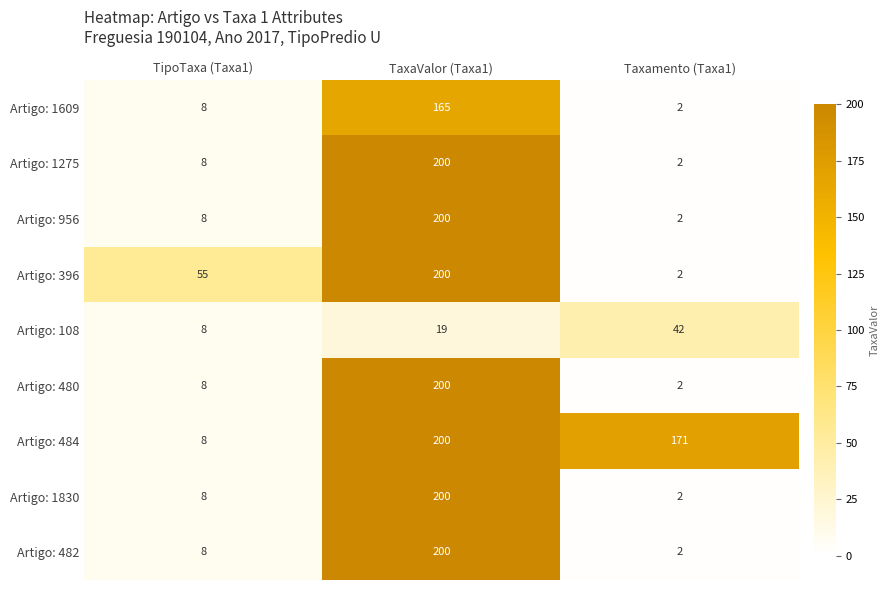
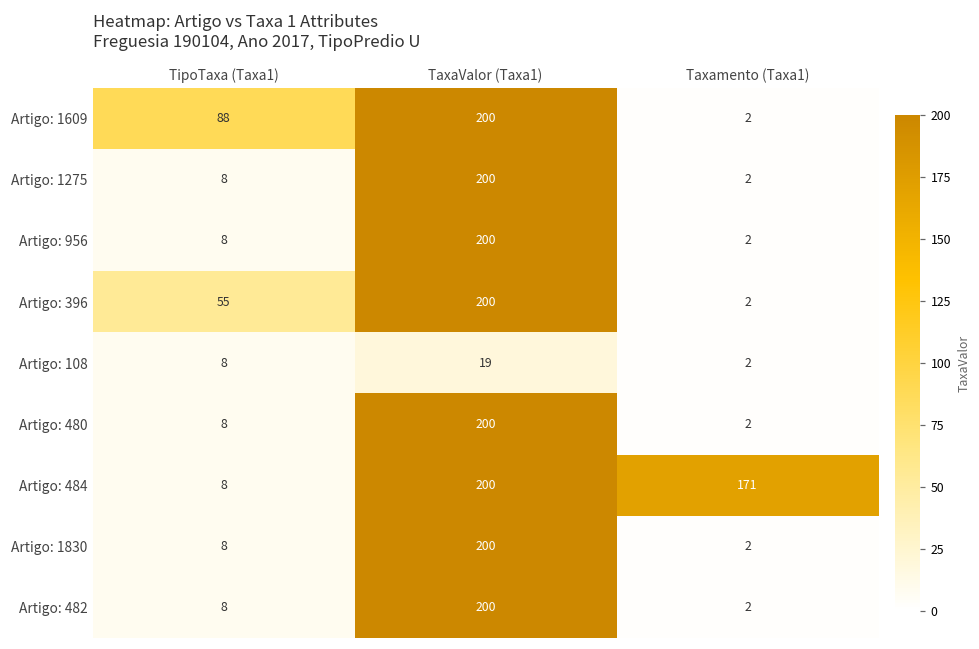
  {
    "Artigo: 1609": {
-     "TipoTaxa (Taxa1)": 8,
-     "TaxaValor (Taxa1)": 165,
+     "TipoTaxa (Taxa1)": 88,
+     "TaxaValor (Taxa1)": 200,
      "Taxamento (Taxa1)": 2
    },
    "Artigo: 1275": {
      "TipoTaxa (Taxa1)": 8,
      "TaxaValor (Taxa1)": 200,
      "Taxamento (Taxa1)": 2
    },
    "Artigo: 956": {
      "TipoTaxa (Taxa1)": 8,
      "TaxaValor (Taxa1)": 200,
      "Taxamento (Taxa1)": 2
    },
    "Artigo: 396": {
      "TipoTaxa (Taxa1)": 55,
      "TaxaValor (Taxa1)": 200,
      "Taxamento (Taxa1)": 2
    },
    "Artigo: 108": {
      "TipoTaxa (Taxa1)": 8,
      "TaxaValor (Taxa1)": 19,
-     "Taxamento (Taxa1)": 42
+     "Taxamento (Taxa1)": 2
    },
    "Artigo: 480": {
      "TipoTaxa (Taxa1)": 8,
      "TaxaValor (Taxa1)": 200,
      "Taxamento (Taxa1)": 2
    },
    "Artigo: 484": {
      "TipoTaxa (Taxa1)": 8,
      "TaxaValor (Taxa1)": 200,
      "Taxamento (Taxa1)": 171
    },
    "Artigo: 1830": {
      "TipoTaxa (Taxa1)": 8,
      "TaxaValor (Taxa1)": 200,
      "Taxamento (Taxa1)": 2
    },
    "Artigo: 482": {
      "TipoTaxa (Taxa1)": 8,
      "TaxaValor (Taxa1)": 200,
      "Taxamento (Taxa1)": 2
    }
  }
